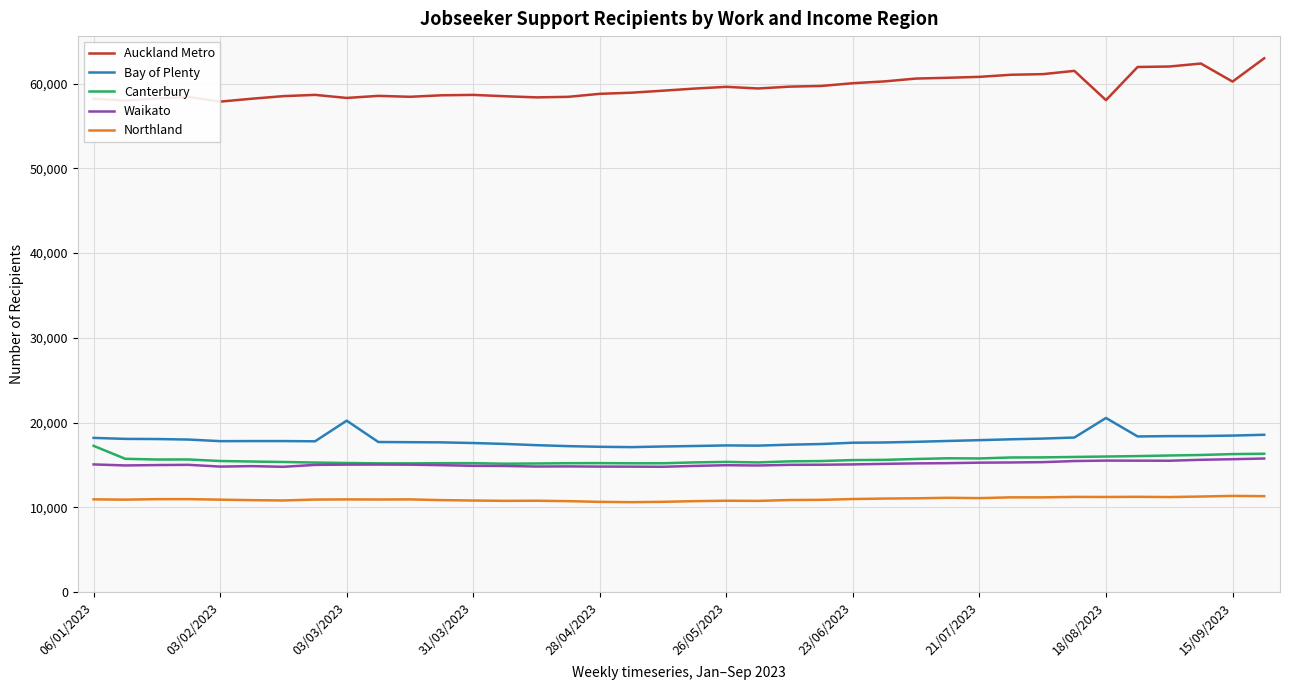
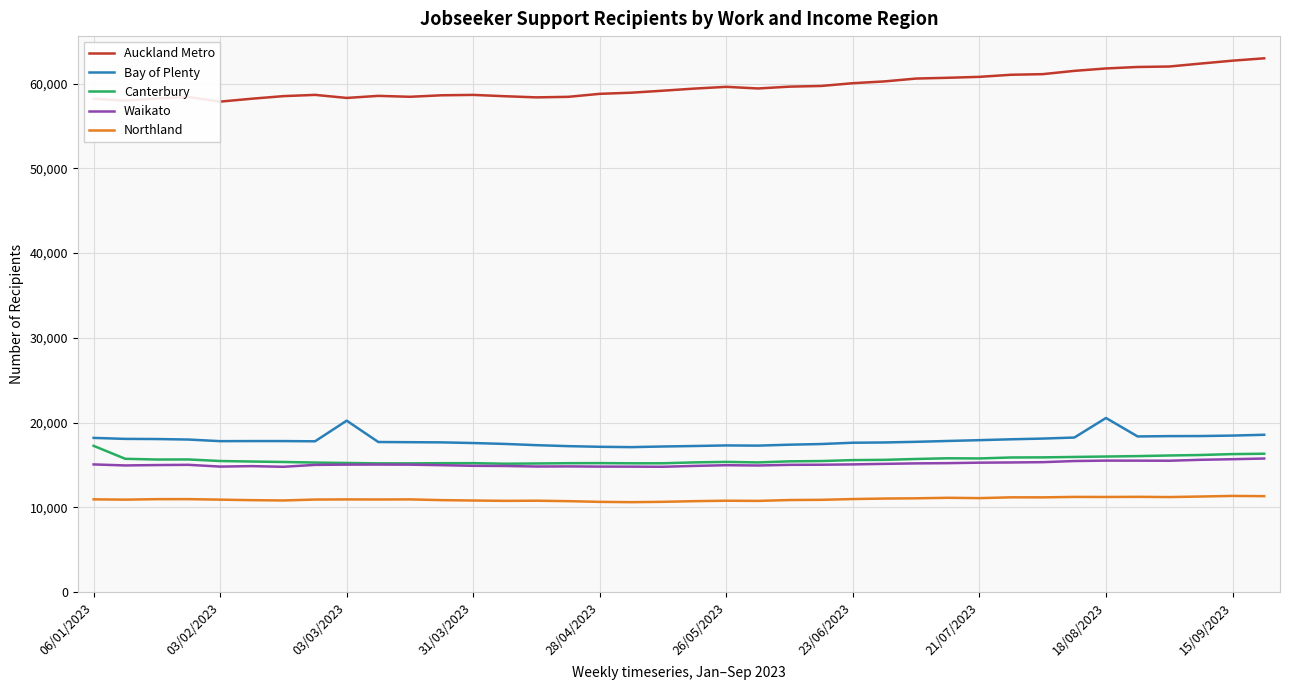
  {
    "Auckland Metro": {
      "03/03/2023": "58,000",
      "31/03/2023": "59,000",
      "28/04/2023": "59,000",
      "26/05/2023": "60,000",
      "23/06/2023": "60,000",
      "21/07/2023": "61,000",
-     "18/08/2023": "58,000",
-     "15/09/2023": "60,000"
+     "18/08/2023": "62,000",
+     "15/09/2023": "63,000"
    },
    "Bay of Plenty": {
      "06/01/2023": "18,000",
      "03/02/2023": "18,000",
      "03/03/2023": "20,000",
      "31/03/2023": "18,000",
      "28/04/2023": "17,000",
      "26/05/2023": "17,000",
      "23/06/2023": "18,000",
      "21/07/2023": "18,000",
      "18/08/2023": "21,000",
      "15/09/2023": "18,000"
    },
    "Canterbury": {
      "06/01/2023": "17,000",
      "03/02/2023": "15,000",
      "31/03/2023": "15,000",
      "28/04/2023": "15,000",
      "26/05/2023": "15,000",
      "23/06/2023": "16,000",
      "21/07/2023": "16,000",
      "18/08/2023": "16,000",
      "15/09/2023": "16,000"
    },
    "Waikato": {
      "06/01/2023": "15,000",
      "03/02/2023": "15,000",
      "31/03/2023": "15,000",
      "28/04/2023": "15,000",
      "26/05/2023": "15,000",
      "23/06/2023": "15,000",
      "21/07/2023": "15,000",
      "18/08/2023": "16,000",
      "15/09/2023": "16,000"
    },
    "Northland": {
      "06/01/2023": "11,000",
      "03/02/2023": "11,000",
      "03/03/2023": "11,000",
      "31/03/2023": "11,000",
      "28/04/2023": "11,000",
      "26/05/2023": "11,000",
      "23/06/2023": "11,000",
      "21/07/2023": "11,000",
      "18/08/2023": "11,000",
      "15/09/2023": "11,000"
    }
  }
